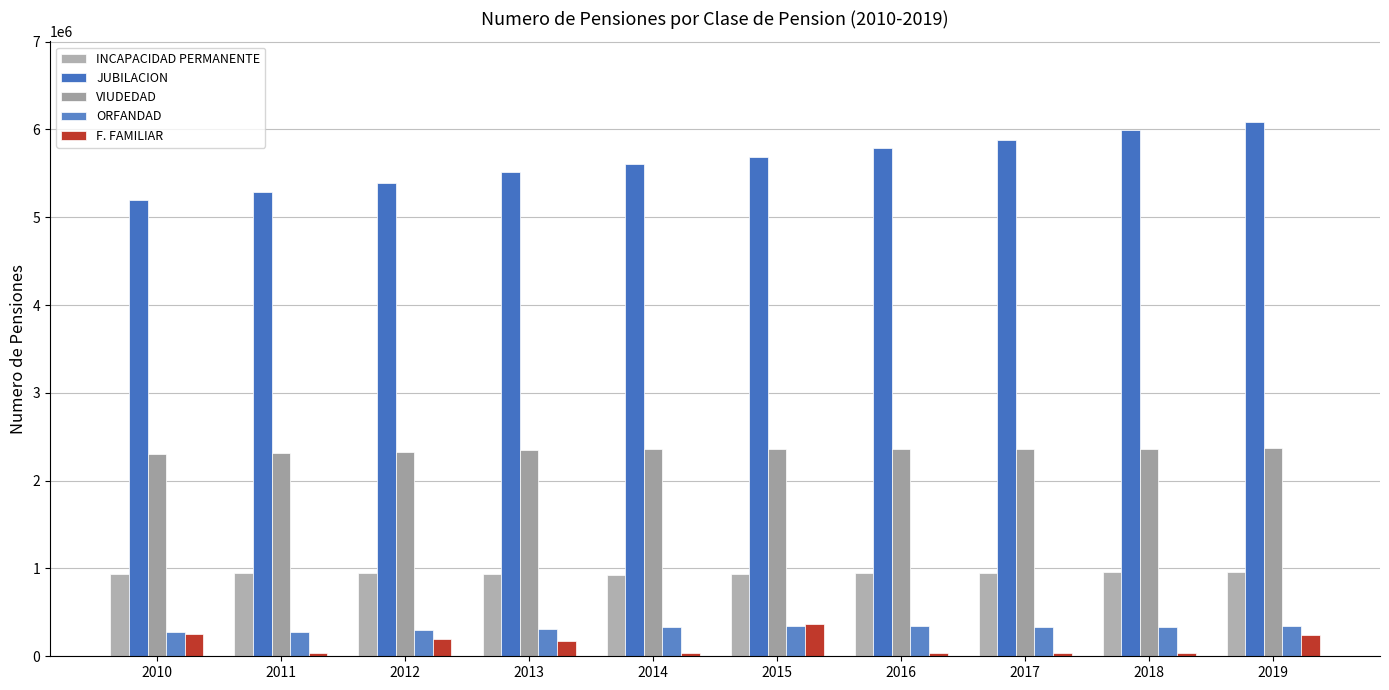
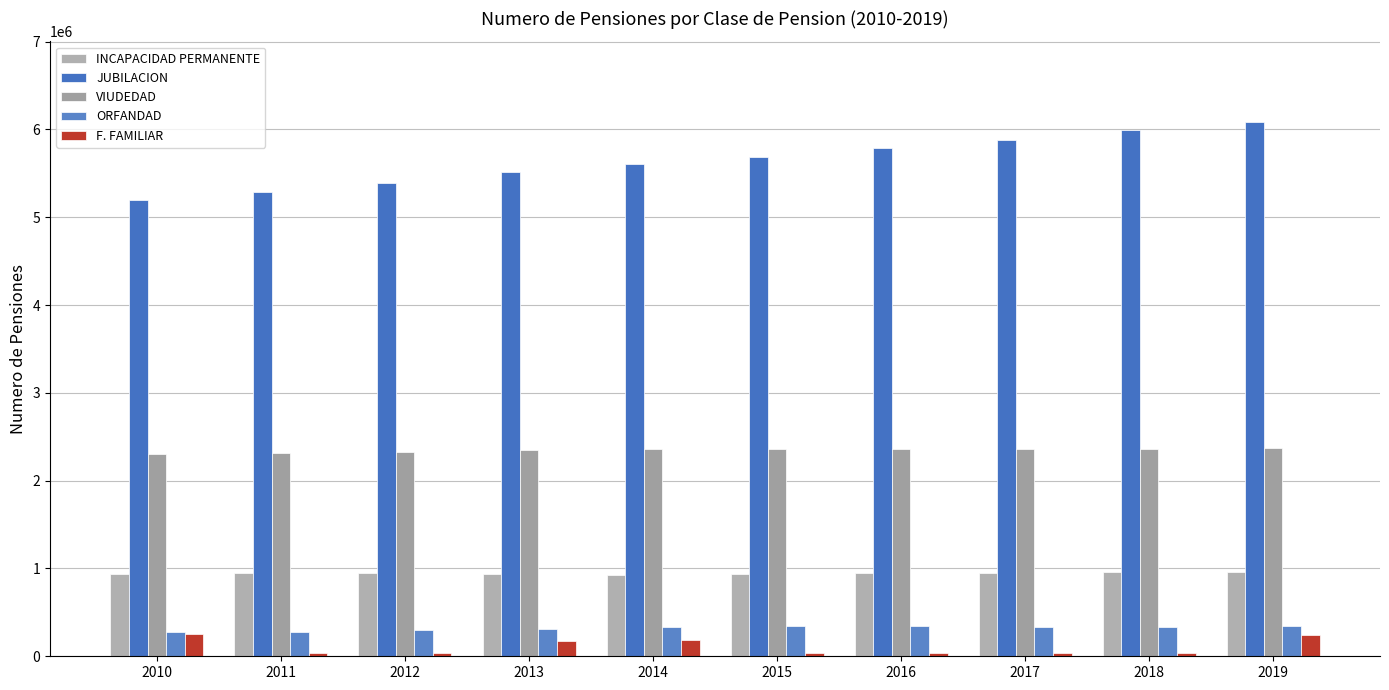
  {
    "F. FAMILIAR": {
      "2010": 300000,
      "2011": 0,
-     "2012": 200000,
+     "2012": 0,
      "2013": 200000,
-     "2014": 0,
-     "2015": 400000,
+     "2014": 200000,
+     "2015": 0,
      "2016": 0,
      "2017": 0,
      "2018": 0,
      "2019": 200000
    }
  }
